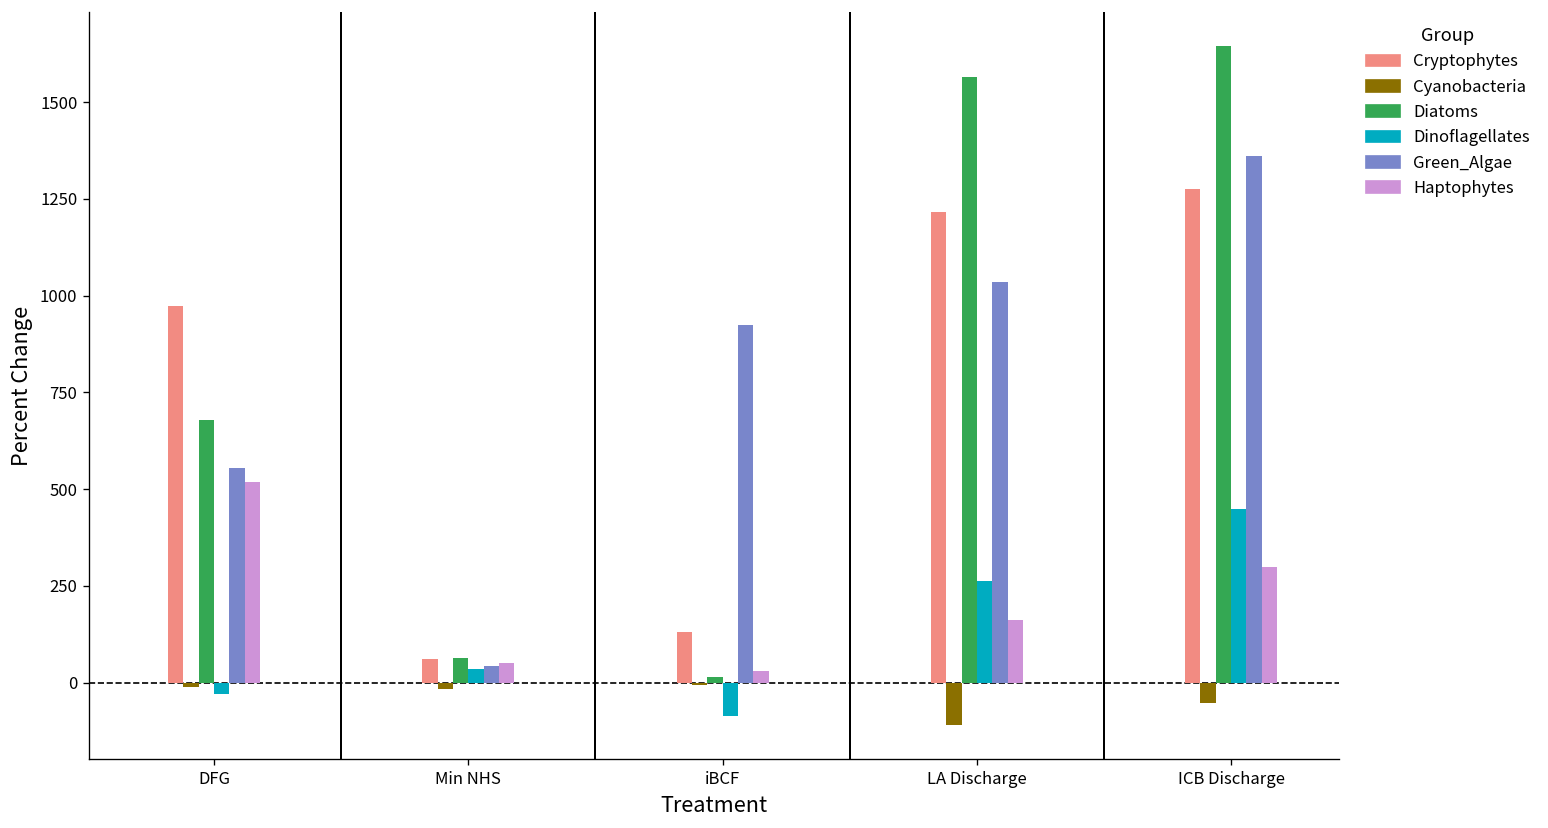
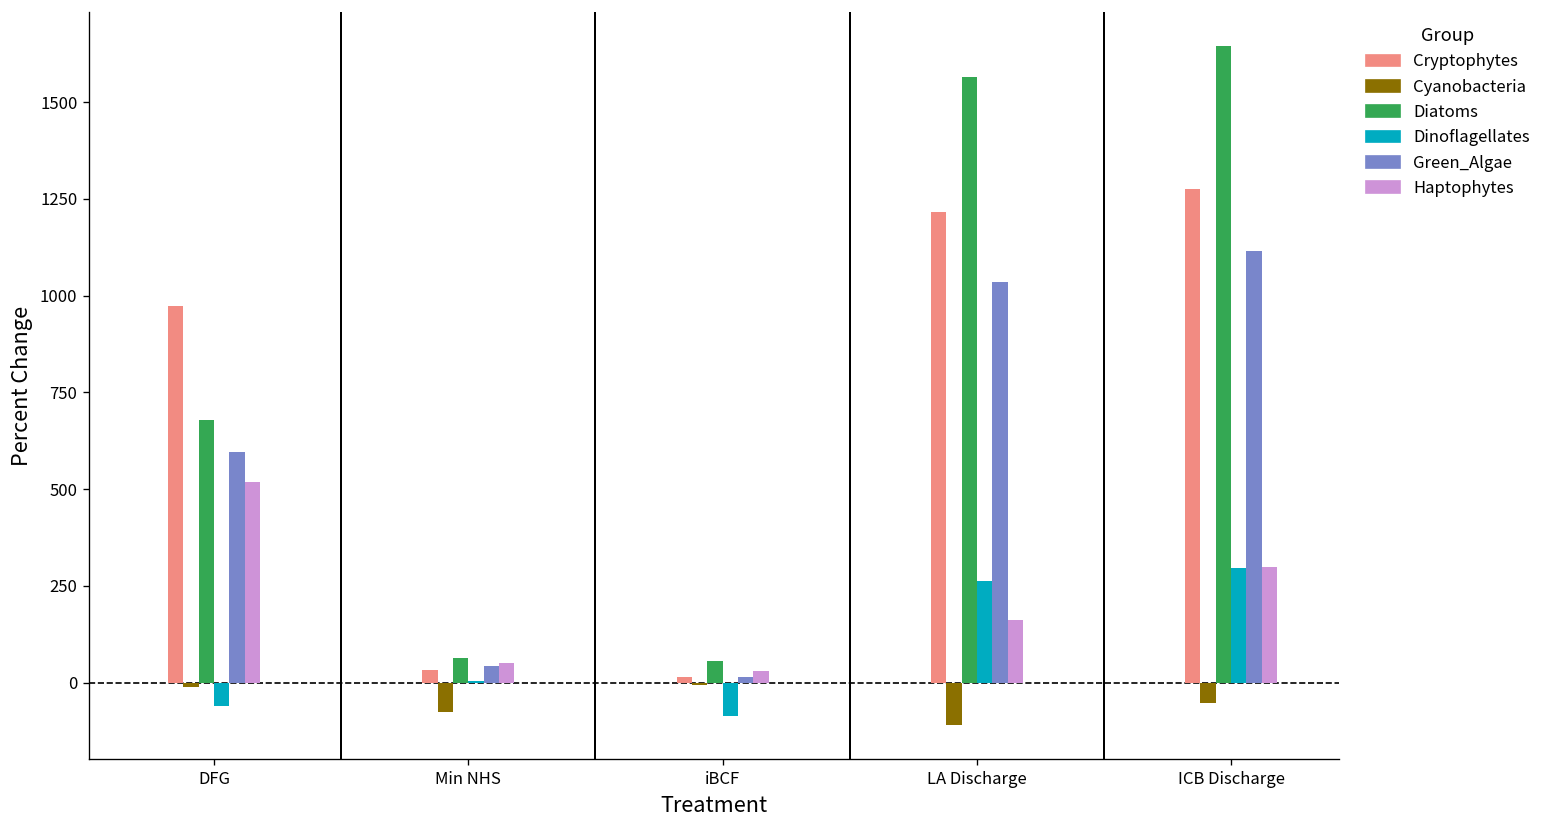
  {
    "Cryptophytes": {
      "DFG": 970,
-     "Min NHS": 60,
-     "iBCF": 130,
+     "Min NHS": 30,
+     "iBCF": 20,
      "LA Discharge": 1220,
      "ICB Discharge": 1280
    },
    "Cyanobacteria": {
      "DFG": -10,
-     "Min NHS": -20,
+     "Min NHS": -80,
      "LA Discharge": -110,
      "ICB Discharge": -50
    },
    "Diatoms": {
      "DFG": 680,
      "Min NHS": 70,
-     "iBCF": 10,
+     "iBCF": 60,
      "LA Discharge": 1570,
      "ICB Discharge": 1650
    },
    "Dinoflagellates": {
-     "DFG": -30,
-     "Min NHS": 40,
+     "DFG": -60,
+     "Min NHS": 10,
      "iBCF": -90,
      "LA Discharge": 260,
-     "ICB Discharge": 450
+     "ICB Discharge": 300
    },
    "Green_Algae": {
-     "DFG": 560,
+     "DFG": 600,
      "Min NHS": 40,
-     "iBCF": 920,
+     "iBCF": 20,
      "LA Discharge": 1040,
-     "ICB Discharge": 1360
+     "ICB Discharge": 1120
    },
    "Haptophytes": {
      "DFG": 520,
      "Min NHS": 50,
      "iBCF": 30,
      "LA Discharge": 160,
      "ICB Discharge": 300
    }
  }
